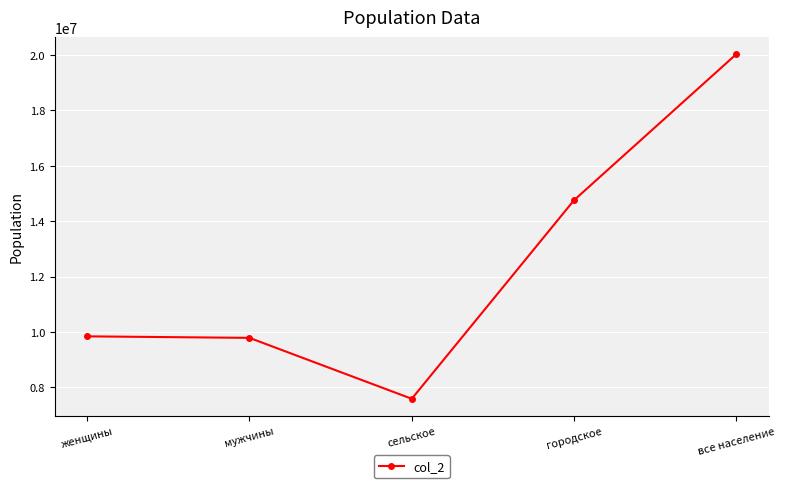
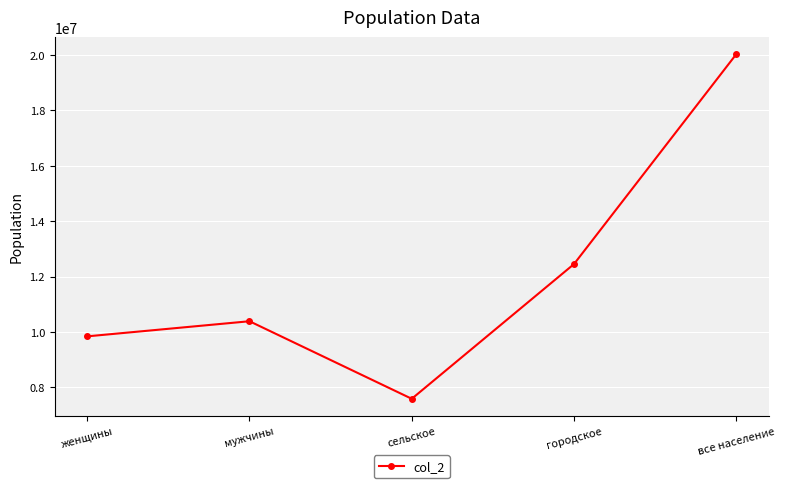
  {
    "женщины": 9800000,
-   "мужчины": 9800000,
+   "мужчины": 10400000,
    "сельское": 7600000,
-   "городское": 14800000,
+   "городское": 12500000,
    "все население": 20000000
  }
